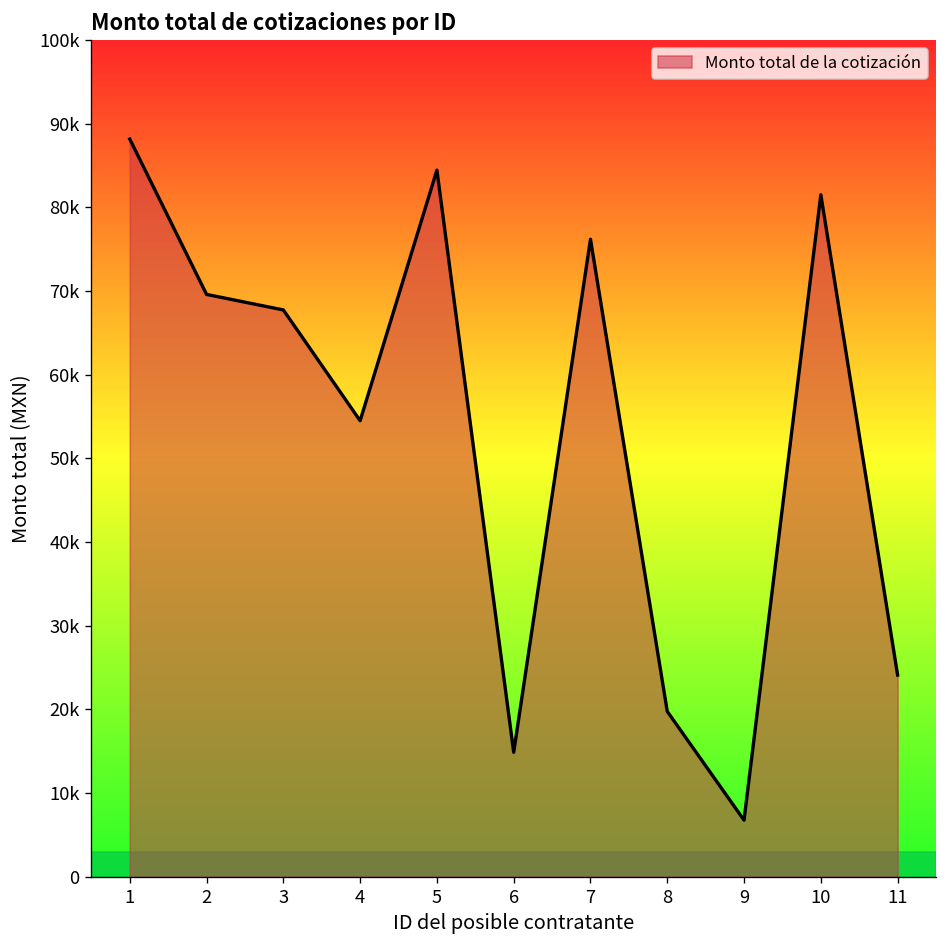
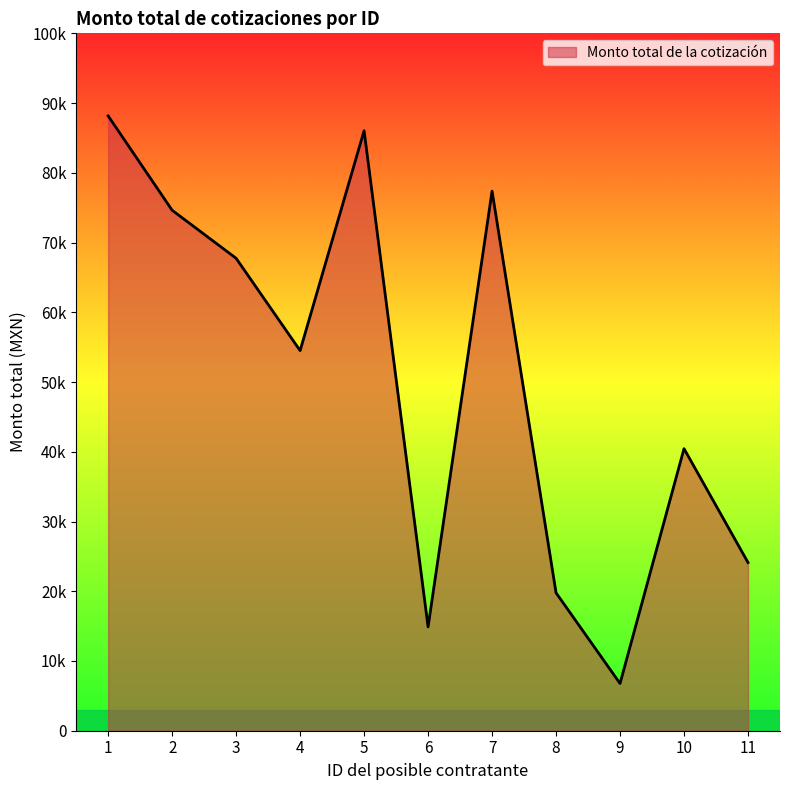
  {
    "1": 88000,
-   "2": 70000,
+   "2": 75000,
    "3": 68000,
    "4": 55000,
-   "5": 84000,
+   "5": 86000,
    "6": 15000,
-   "7": 76000,
+   "7": 77000,
    "8": 20000,
    "9": 7000,
-   "10": 82000,
+   "10": 40000,
    "11": 24000
  }
